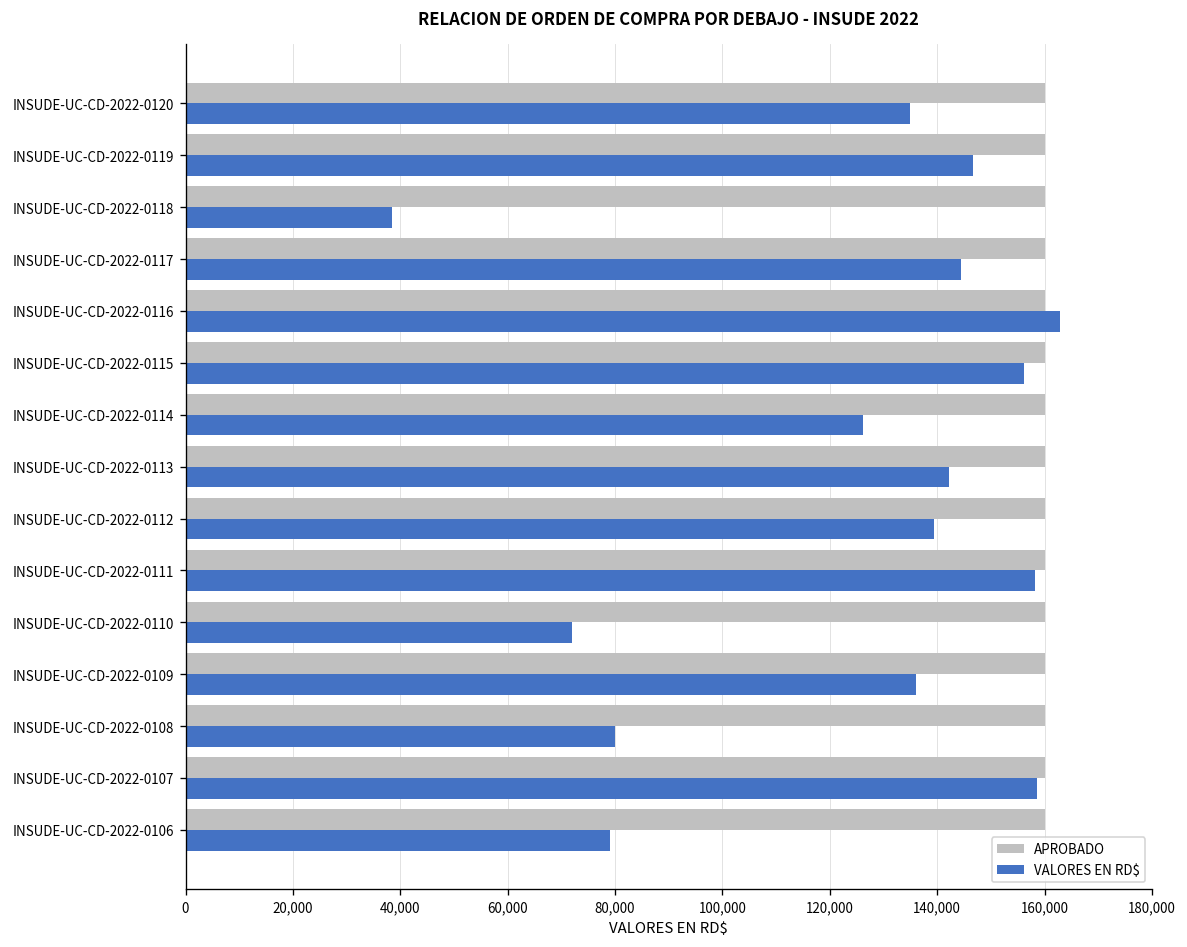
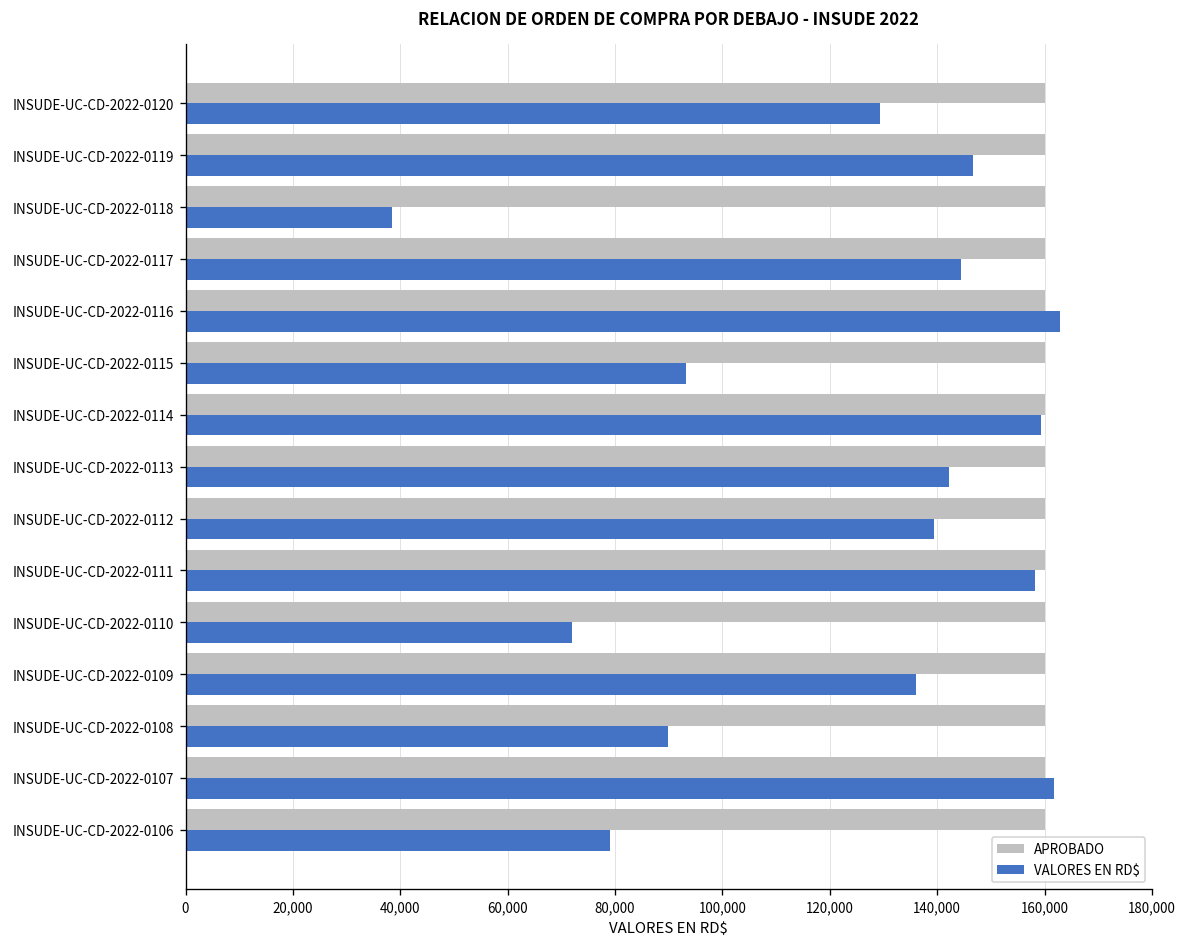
  {
    "APROBADO": {
      "INSUDE-UC-CD-2022-0120": "160,000",
      "INSUDE-UC-CD-2022-0119": "160,000",
      "INSUDE-UC-CD-2022-0118": "160,000",
      "INSUDE-UC-CD-2022-0117": "160,000",
      "INSUDE-UC-CD-2022-0116": "160,000",
      "INSUDE-UC-CD-2022-0115": "160,000",
      "INSUDE-UC-CD-2022-0114": "160,000",
      "INSUDE-UC-CD-2022-0113": "160,000",
      "INSUDE-UC-CD-2022-0112": "160,000",
      "INSUDE-UC-CD-2022-0111": "160,000",
      "INSUDE-UC-CD-2022-0110": "160,000",
      "INSUDE-UC-CD-2022-0109": "160,000",
      "INSUDE-UC-CD-2022-0108": "160,000",
      "INSUDE-UC-CD-2022-0107": "160,000",
      "INSUDE-UC-CD-2022-0106": "160,000"
    },
    "VALORES EN RD$": {
-     "INSUDE-UC-CD-2022-0120": "135,000",
+     "INSUDE-UC-CD-2022-0120": "129,000",
      "INSUDE-UC-CD-2022-0119": "147,000",
      "INSUDE-UC-CD-2022-0118": "38,000",
      "INSUDE-UC-CD-2022-0117": "144,000",
      "INSUDE-UC-CD-2022-0116": "163,000",
-     "INSUDE-UC-CD-2022-0115": "156,000",
-     "INSUDE-UC-CD-2022-0114": "126,000",
+     "INSUDE-UC-CD-2022-0115": "93,000",
+     "INSUDE-UC-CD-2022-0114": "159,000",
      "INSUDE-UC-CD-2022-0113": "142,000",
      "INSUDE-UC-CD-2022-0112": "139,000",
      "INSUDE-UC-CD-2022-0111": "158,000",
      "INSUDE-UC-CD-2022-0110": "72,000",
      "INSUDE-UC-CD-2022-0109": "136,000",
-     "INSUDE-UC-CD-2022-0108": "80,000",
-     "INSUDE-UC-CD-2022-0107": "159,000",
+     "INSUDE-UC-CD-2022-0108": "90,000",
+     "INSUDE-UC-CD-2022-0107": "162,000",
      "INSUDE-UC-CD-2022-0106": "79,000"
    }
  }
